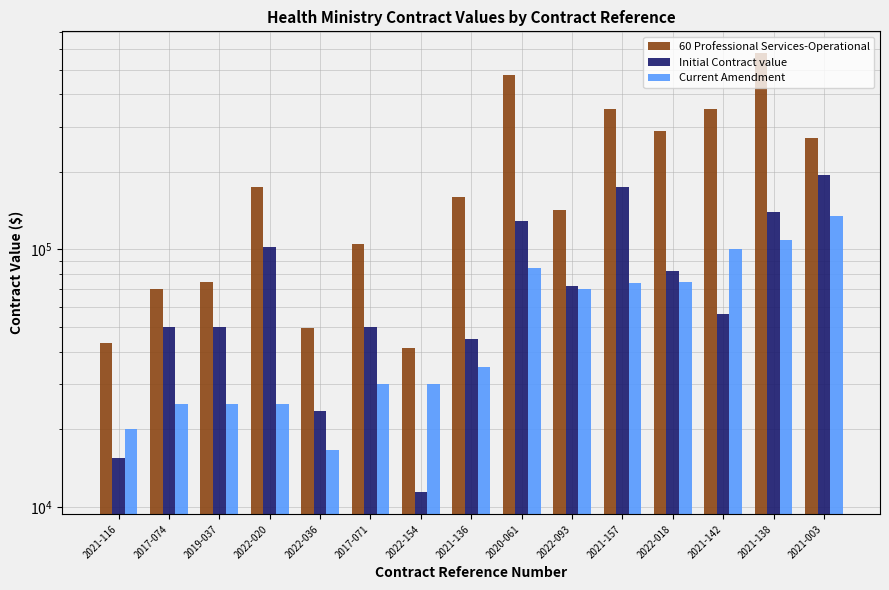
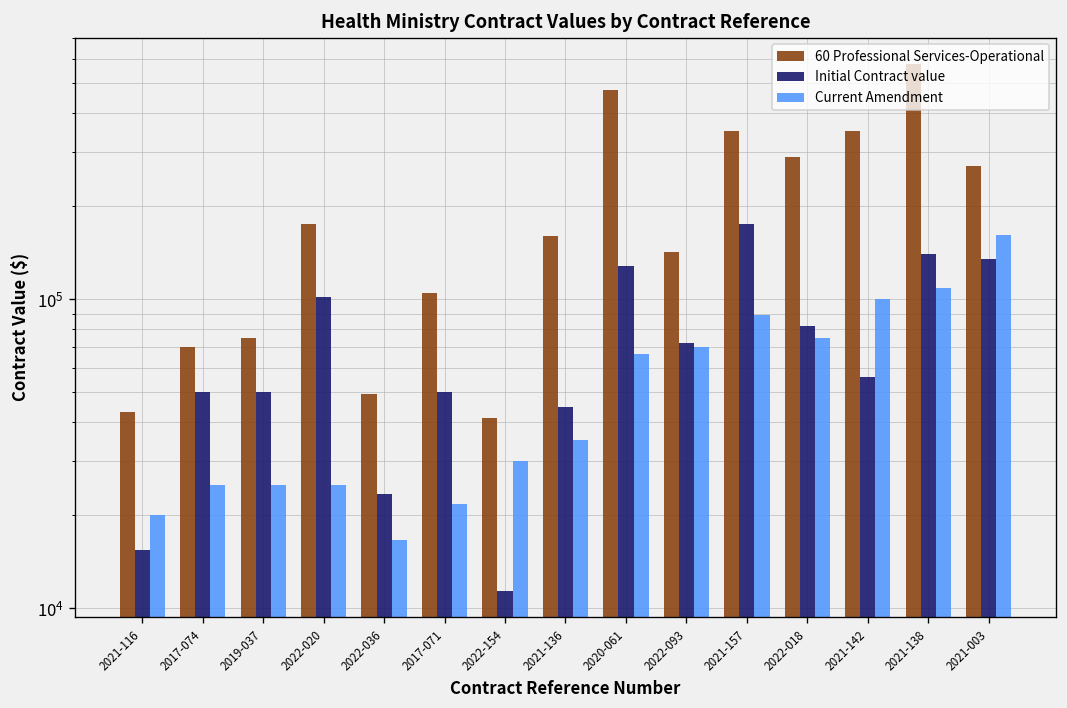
  {
    "60 Professional Services-Operational": {
      "2021-116": 43000,
      "2017-074": 70000,
      "2019-037": 75000,
      "2022-020": 180000,
      "2022-036": 50000,
      "2017-071": 105000,
      "2022-154": 41000,
      "2021-136": 160000,
      "2020-061": 470000,
      "2022-093": 140000,
      "2021-157": 350000,
      "2022-018": 290000,
      "2021-142": 350000,
      "2021-003": 270000
    },
    "Initial Contract value": {
      "2021-116": 16000,
      "2017-074": 50000,
      "2019-037": 50000,
      "2022-020": 102000,
      "2022-036": 24000,
      "2017-071": 50000,
      "2022-154": 11000,
      "2021-136": 45000,
      "2020-061": 130000,
      "2022-093": 72000,
      "2021-157": 180000,
      "2022-018": 82000,
      "2021-142": 56000,
      "2021-138": 140000,
-     "2021-003": 200000
+     "2021-003": 140000
    },
    "Current Amendment": {
      "2021-116": 20000,
      "2017-074": 25000,
      "2019-037": 25000,
      "2022-020": 25000,
      "2022-036": 17000,
-     "2017-071": 30000,
+     "2017-071": 22000,
      "2022-154": 30000,
      "2021-136": 35000,
-     "2020-061": 85000,
+     "2020-061": 67000,
      "2022-093": 70000,
-     "2021-157": 74000,
+     "2021-157": 89000,
      "2022-018": 75000,
      "2021-142": 100000,
      "2021-138": 109000,
-     "2021-003": 140000
+     "2021-003": 160000
    }
  }
